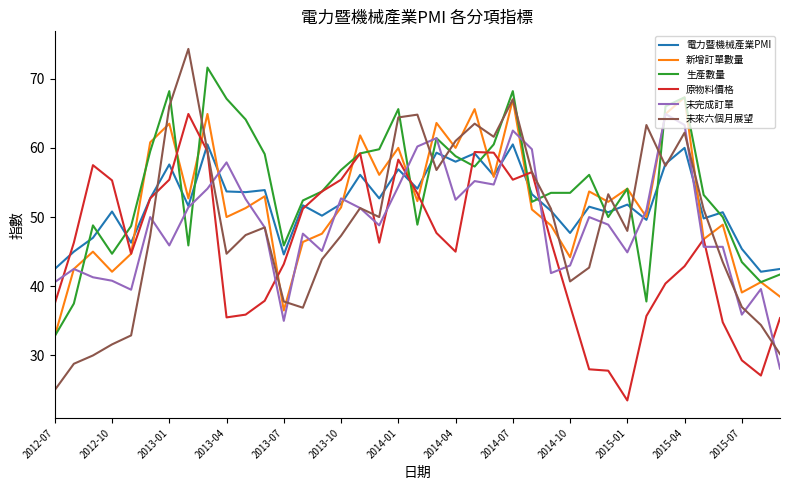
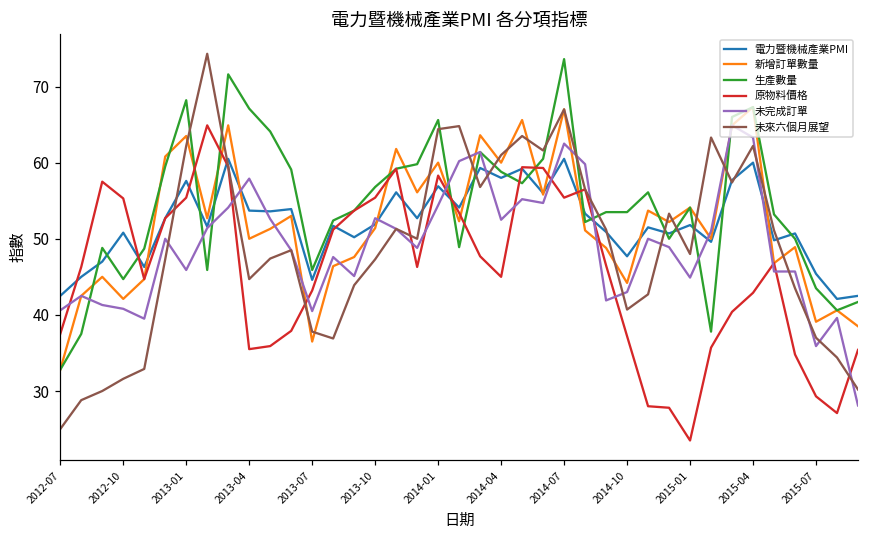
  {
    "電力暨機械產業PMI": {
      "2012-07": 43,
      "2012-10": 51,
      "2013-01": 58,
      "2013-04": 54,
      "2013-07": 45,
      "2013-10": 52,
      "2014-01": 57,
      "2014-04": 58,
      "2014-07": 61,
      "2014-10": 48,
      "2015-01": 52,
      "2015-04": 60,
      "2015-07": 45
    },
    "新增訂單數量": {
      "2012-10": 42,
      "2013-01": 64,
      "2013-04": 50,
      "2013-07": 37,
      "2013-10": 51,
      "2014-01": 60,
      "2014-04": 60,
      "2014-10": 44,
      "2015-07": 39
    },
    "生產數量": {
      "2012-10": 45,
      "2013-01": 68,
      "2013-04": 67,
      "2013-07": 46,
      "2013-10": 57,
      "2014-01": 66,
      "2014-04": 59,
-     "2014-07": 68,
+     "2014-07": 74,
      "2014-10": 54,
      "2015-07": 44
    },
    "原物料價格": {
      "2012-07": 38,
      "2012-10": 55,
      "2013-01": 55,
      "2013-04": 36,
      "2013-07": 43,
      "2013-10": 55,
      "2014-01": 58,
      "2014-04": 45,
      "2014-07": 55,
      "2014-10": 37,
      "2015-01": 24,
      "2015-04": 43,
      "2015-07": 29
    },
    "未完成訂單": {
      "2012-07": 41,
      "2012-10": 41,
      "2013-01": 46,
      "2013-04": 58,
-     "2013-07": 35,
+     "2013-07": 41,
      "2013-10": 53,
      "2014-01": 54,
      "2014-04": 53,
      "2014-07": 63,
      "2014-10": 43,
      "2015-01": 45,
      "2015-07": 36
    },
    "未來六個月展望": {
      "2012-07": 25,
      "2012-10": 32,
-     "2013-01": 66,
+     "2013-01": 62,
      "2013-04": 45,
      "2013-07": 38,
      "2013-10": 47,
      "2014-01": 64,
      "2014-04": 61,
      "2014-10": 41,
      "2015-01": 48,
      "2015-04": 62,
      "2015-07": 37
    }
  }
